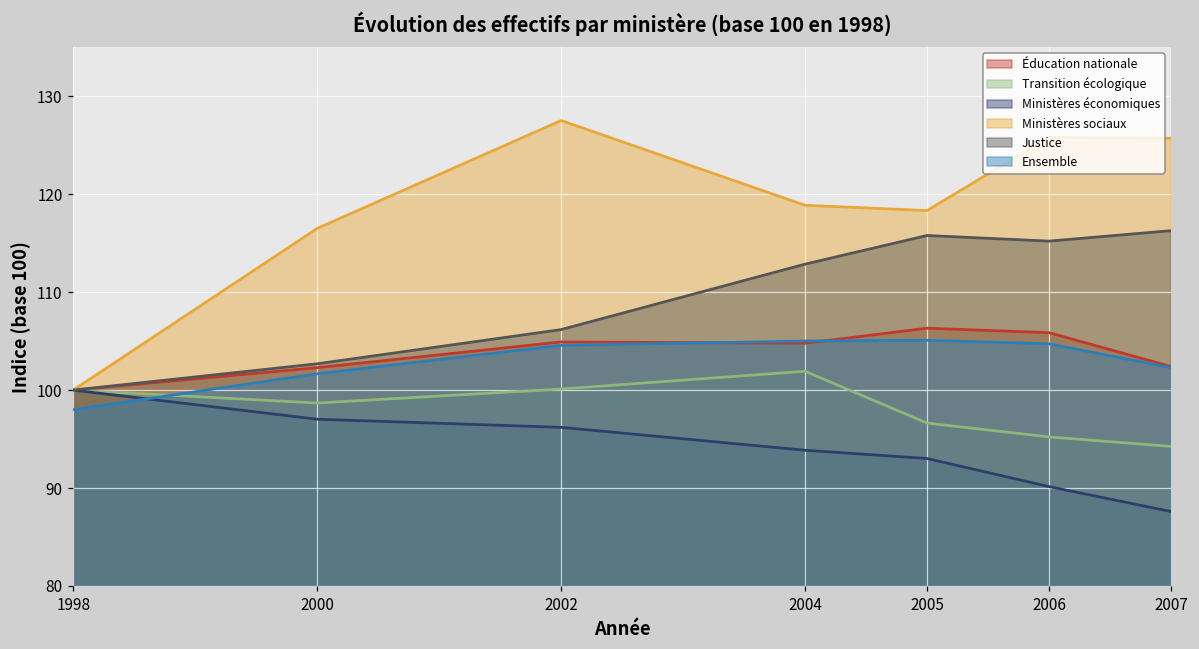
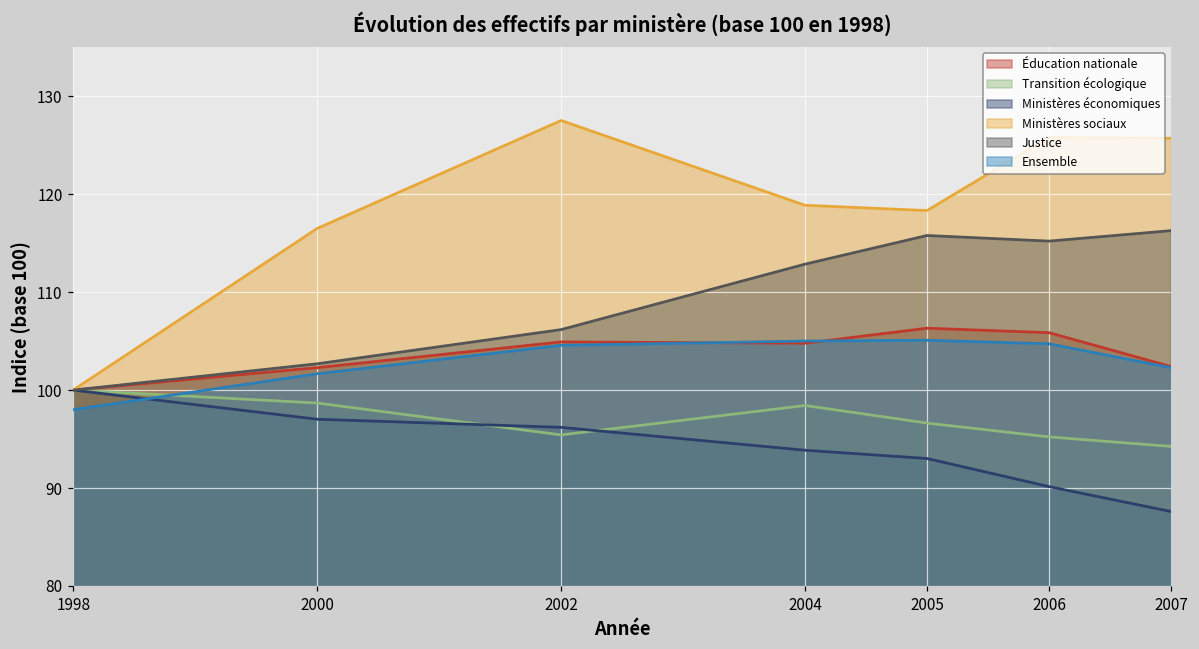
  {
    "Éducation nationale": {
      "2000": 102,
      "2002": 105,
      "2005": 106,
      "2006": 106
    },
    "Transition écologique": {
      "2000": 99,
-     "2002": 100,
-     "2004": 102,
+     "2002": 95,
+     "2004": 98,
      "2005": 97,
      "2006": 95,
      "2007": 94
    },
    "Ministères sociaux": {
      "2000": 117,
      "2002": 128,
      "2004": 119,
      "2005": 118,
      "2007": 126
    },
    "Ensemble": {
      "1998": 98,
      "2000": 102,
      "2002": 105,
      "2005": 105,
      "2006": 105
    }
  }
